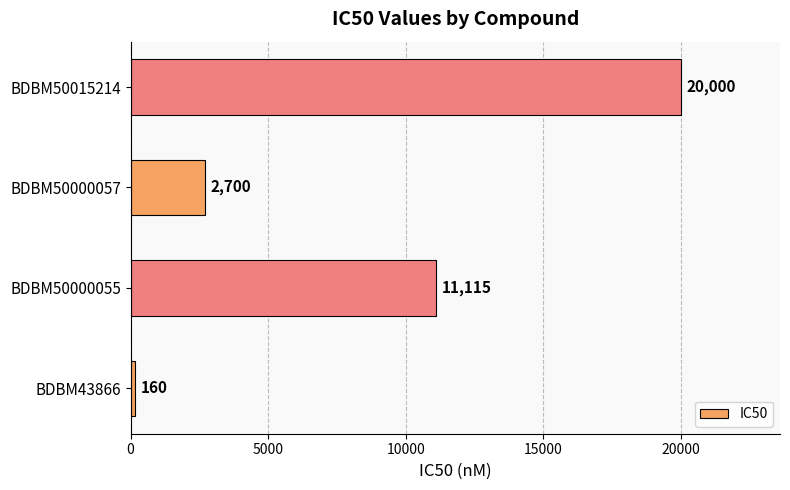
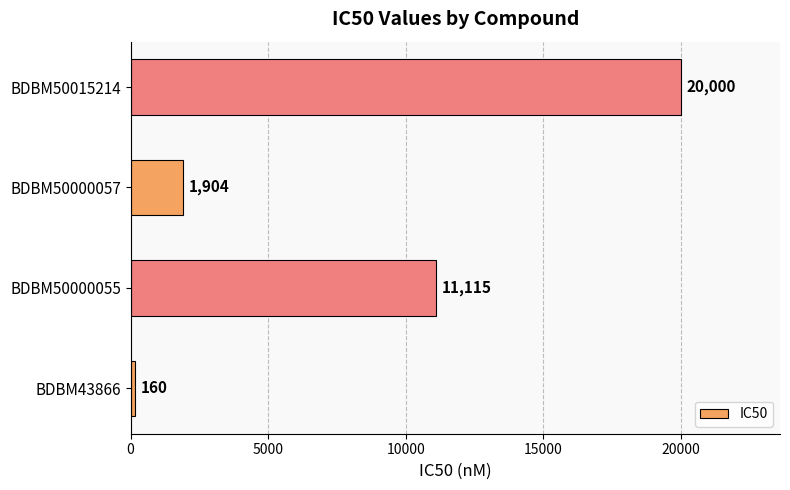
  {
    "BDBM50015214": "20,000",
-   "BDBM50000057": "2,700",
+   "BDBM50000057": "1,904",
    "BDBM50000055": "11,115",
    "BDBM43866": "160"
  }
